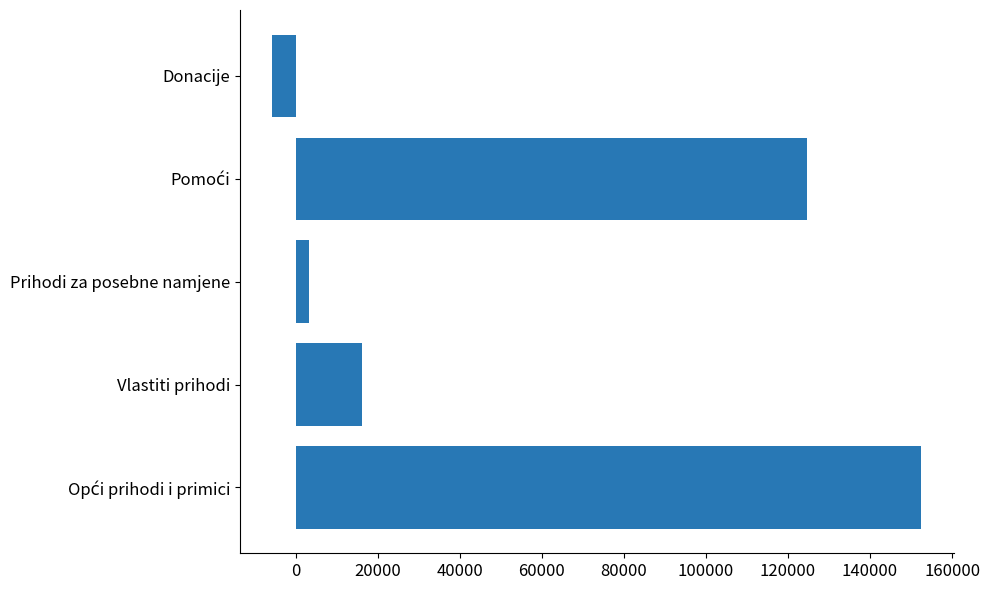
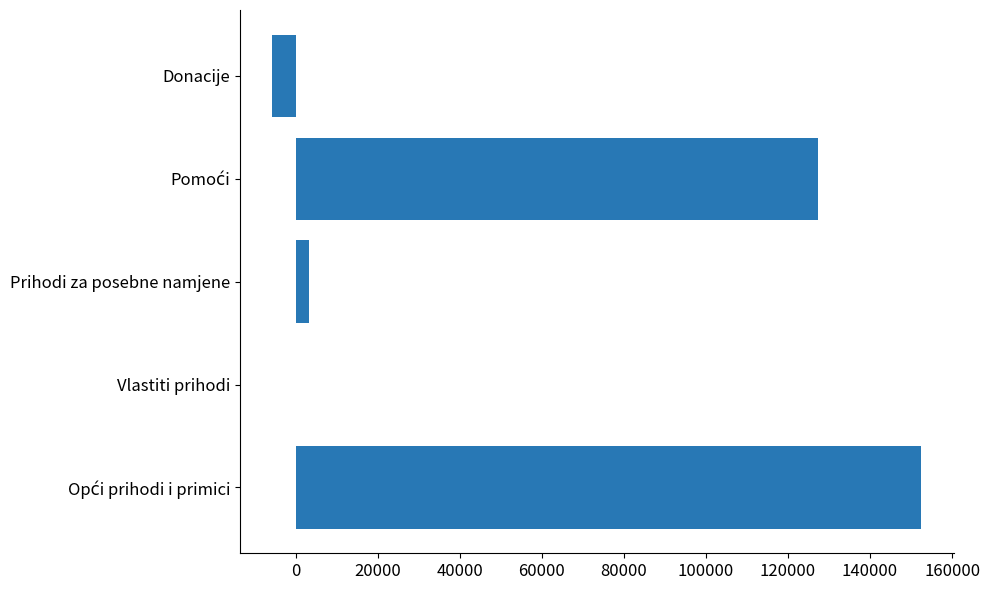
  {
    "Donacije": -6000,
-   "Pomoći": 125000,
+   "Pomoći": 127000,
    "Prihodi za posebne namjene": 3000,
-   "Vlastiti prihodi": 16000,
+   "Vlastiti prihodi": 0,
    "Opći prihodi i primici": 152000
  }
